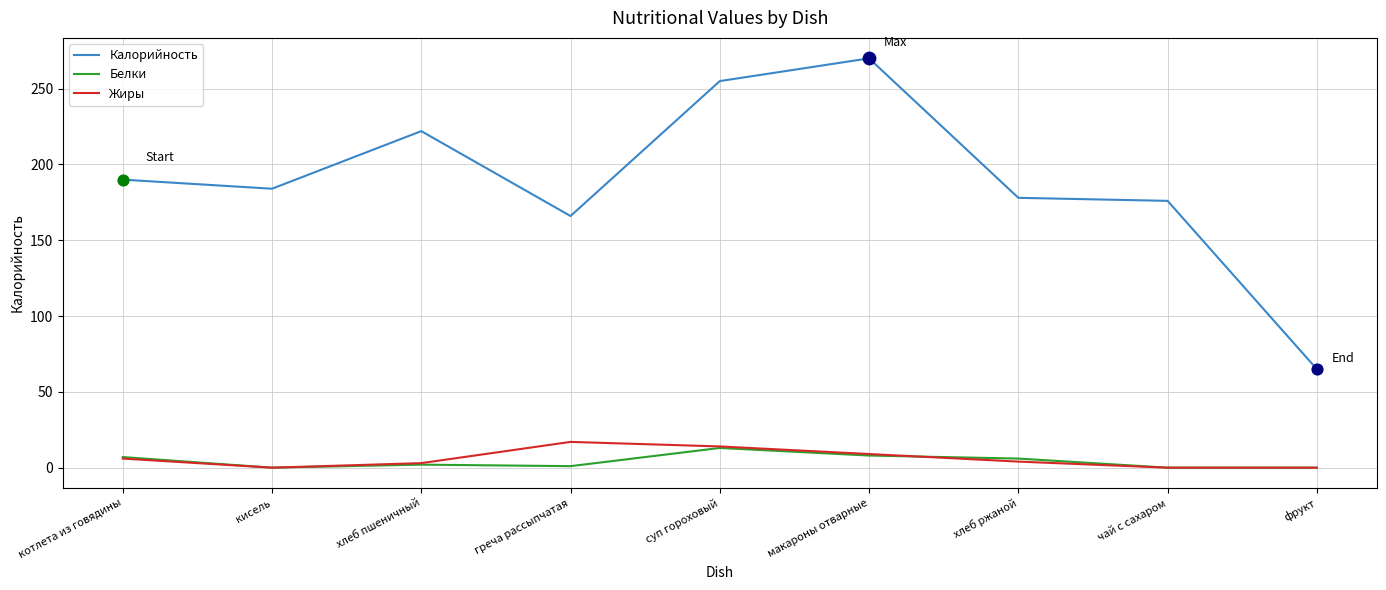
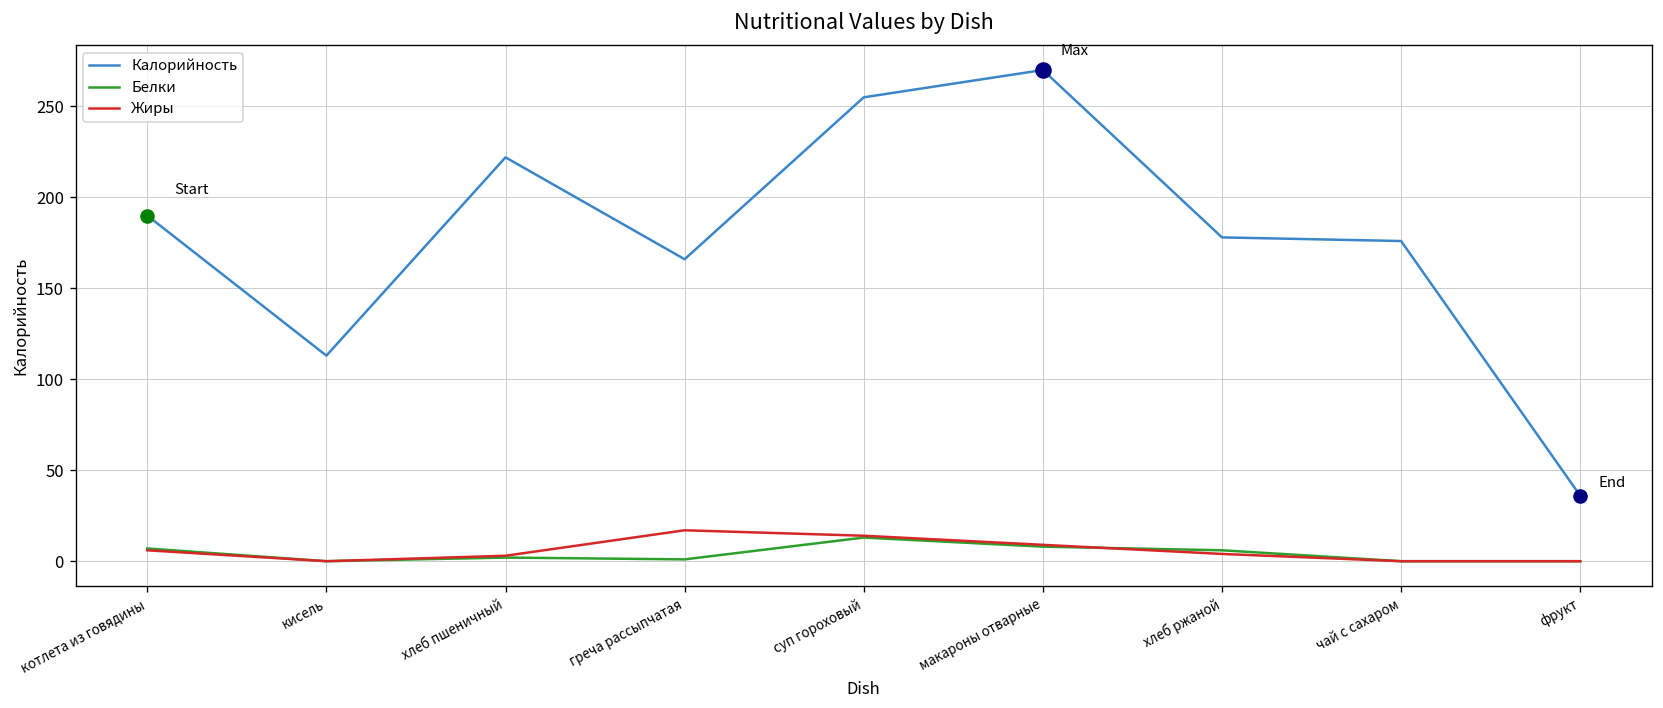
  {
    "Калорийность": {
-     "кисель": 184,
+     "кисель": 113,
      "хлеб пшеничный": 222,
      "греча рассыпчатая": 166,
      "суп гороховый": 255,
      "хлеб ржаной": 178,
      "чай с сахаром": 176,
-     "фрукт": 65
+     "фрукт": 36
    },
    "Белки": {
      "греча рассыпчатая": 1,
      "хлеб ржаной": 6
    },
    "Жиры": {
      "греча рассыпчатая": 17,
      "хлеб ржаной": 4
    }
  }
